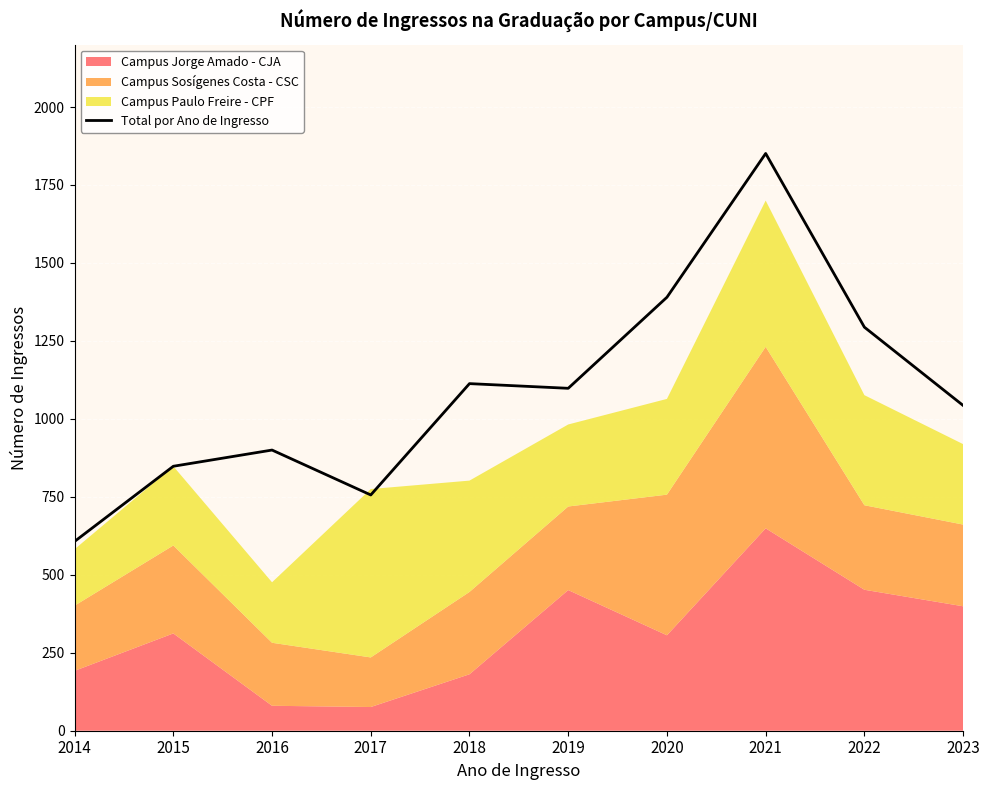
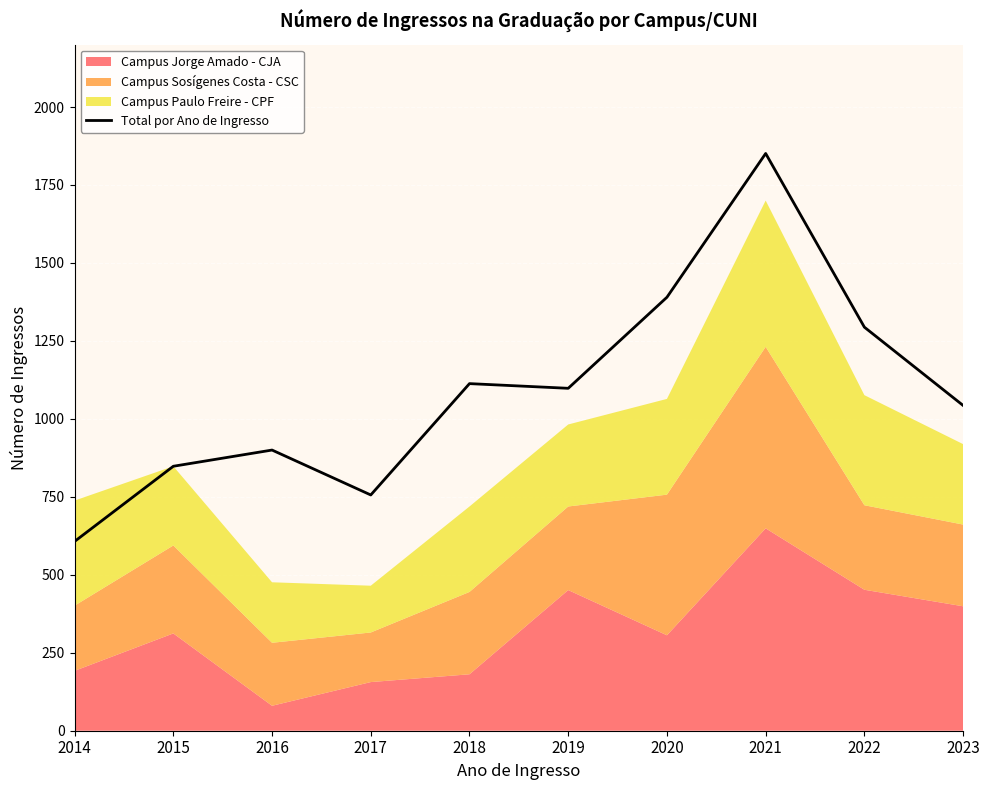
  {
    "Total por Ano de Ingresso": {
      "2014": 610,
      "2016": 900,
      "2017": 760,
      "2018": 1110,
      "2019": 1100,
      "2020": 1390,
      "2021": 1850,
      "2022": 1290,
      "2023": 1040
    },
    "Campus Jorge Amado - CJA": {
      "2014": 190,
      "2015": 310,
      "2016": 80,
-     "2017": 80,
+     "2017": 160,
      "2018": 180,
      "2019": 450,
      "2020": 310,
      "2021": 650,
      "2022": 450,
      "2023": 400
    },
    "Campus Sosígenes Costa - CSC": {
      "2014": 210,
      "2015": 280,
      "2016": 200,
      "2017": 160,
      "2018": 260,
      "2019": 270,
      "2020": 450,
      "2021": 580,
      "2022": 270,
      "2023": 260
    },
    "Campus Paulo Freire - CPF": {
-     "2014": 180,
+     "2014": 340,
      "2016": 190,
-     "2017": 540,
-     "2018": 360,
+     "2017": 150,
+     "2018": 270,
      "2019": 260,
      "2020": 310,
      "2021": 470,
      "2022": 350,
      "2023": 260
    }
  }
